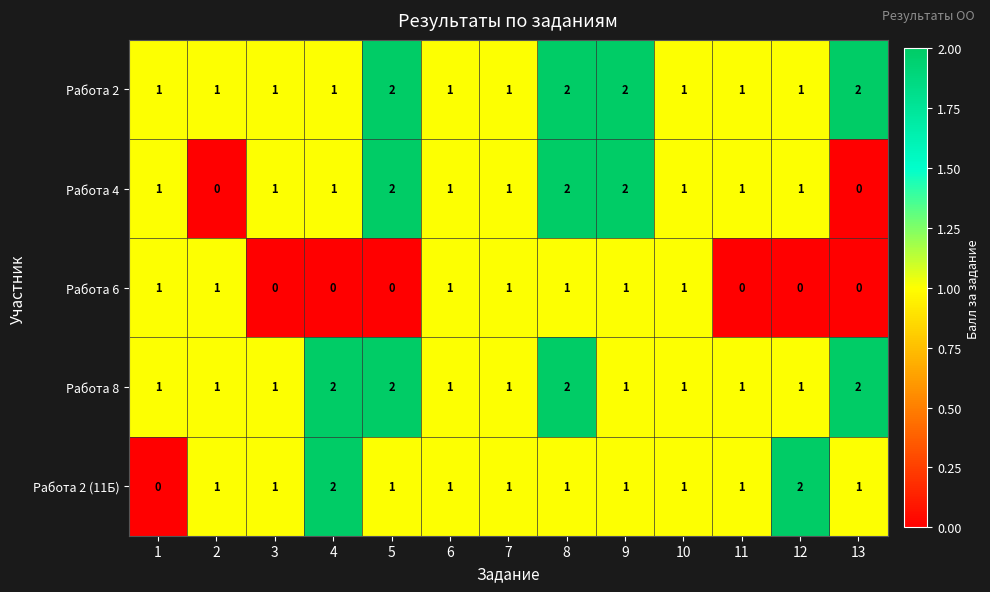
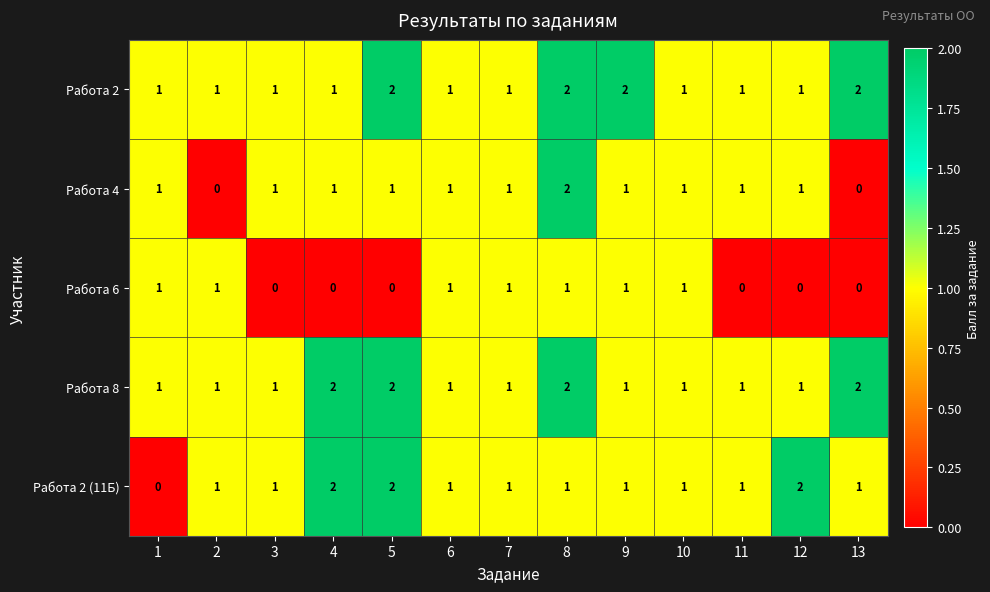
  {
    "Работа 2": {
      "1": 1,
      "2": 1,
      "3": 1,
      "4": 1,
      "5": 2,
      "6": 1,
      "7": 1,
      "8": 2,
      "9": 2,
      "10": 1,
      "11": 1,
      "12": 1,
      "13": 2
    },
    "Работа 4": {
      "1": 1,
      "2": 0,
      "3": 1,
      "4": 1,
-     "5": 2,
+     "5": 1,
      "6": 1,
      "7": 1,
      "8": 2,
-     "9": 2,
+     "9": 1,
      "10": 1,
      "11": 1,
      "12": 1,
      "13": 0
    },
    "Работа 6": {
      "1": 1,
      "2": 1,
      "3": 0,
      "4": 0,
      "5": 0,
      "6": 1,
      "7": 1,
      "8": 1,
      "9": 1,
      "10": 1,
      "11": 0,
      "12": 0,
      "13": 0
    },
    "Работа 8": {
      "1": 1,
      "2": 1,
      "3": 1,
      "4": 2,
      "5": 2,
      "6": 1,
      "7": 1,
      "8": 2,
      "9": 1,
      "10": 1,
      "11": 1,
      "12": 1,
      "13": 2
    },
    "Работа 2 (11Б)": {
      "1": 0,
      "2": 1,
      "3": 1,
      "4": 2,
-     "5": 1,
+     "5": 2,
      "6": 1,
      "7": 1,
      "8": 1,
      "9": 1,
      "10": 1,
      "11": 1,
      "12": 2,
      "13": 1
    }
  }
